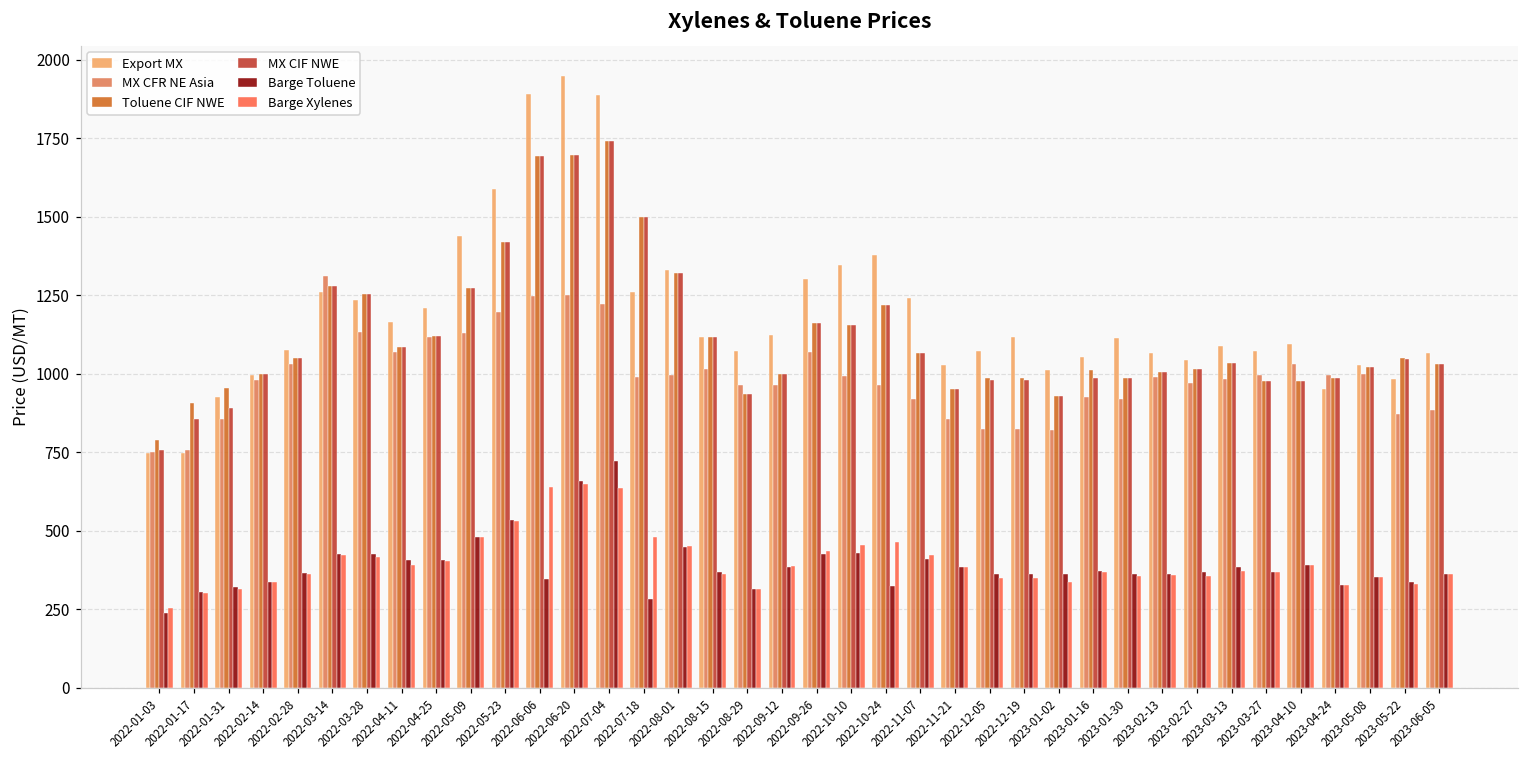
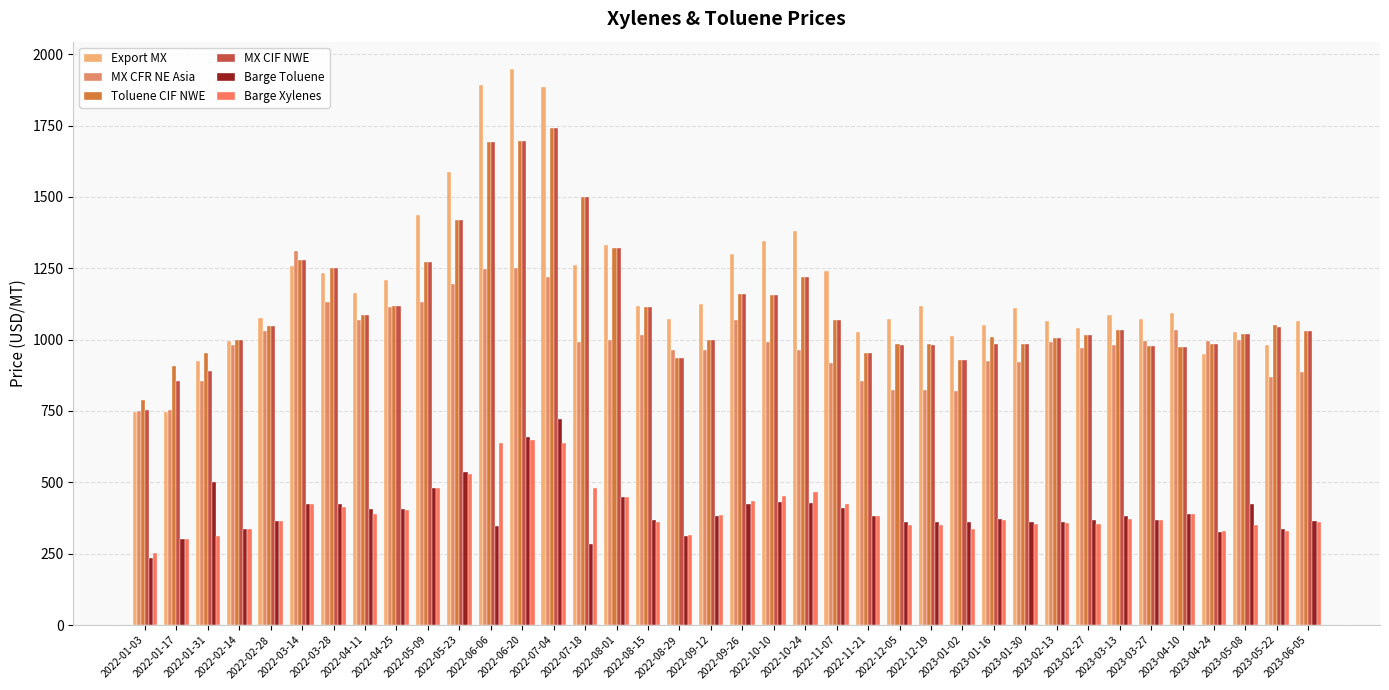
  {
    "Barge Toluene": {
      "2022-01-03": 240,
      "2022-01-17": 300,
-     "2022-01-31": 320,
+     "2022-01-31": 500,
      "2022-02-14": 340,
      "2022-02-28": 370,
      "2022-03-14": 430,
      "2022-03-28": 430,
      "2022-04-11": 410,
      "2022-04-25": 410,
      "2022-05-09": 480,
      "2022-05-23": 540,
      "2022-06-06": 350,
      "2022-06-20": 660,
      "2022-07-04": 720,
      "2022-07-18": 280,
      "2022-08-01": 450,
      "2022-08-15": 370,
      "2022-08-29": 310,
      "2022-09-12": 380,
      "2022-09-26": 430,
      "2022-10-10": 430,
-     "2022-10-24": 320,
+     "2022-10-24": 430,
      "2022-11-07": 410,
      "2022-11-21": 380,
      "2022-12-05": 360,
      "2022-12-19": 360,
      "2023-01-02": 360,
      "2023-01-16": 370,
      "2023-01-30": 360,
      "2023-02-13": 360,
      "2023-02-27": 370,
      "2023-03-13": 380,
      "2023-03-27": 370,
      "2023-04-10": 390,
      "2023-04-24": 330,
-     "2023-05-08": 350,
+     "2023-05-08": 420,
      "2023-05-22": 340,
      "2023-06-05": 360
    }
  }
